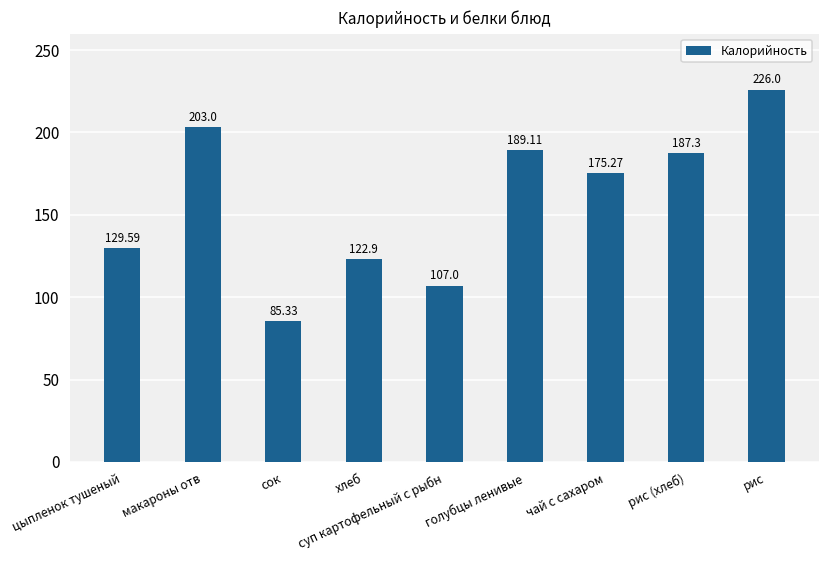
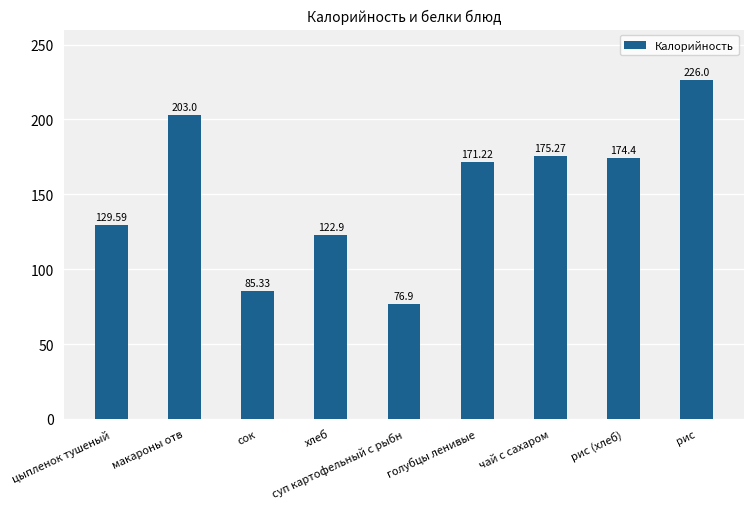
  {
    "цыпленок тушеный": 129.59,
    "макароны отв": 203.0,
    "сок": 85.33,
    "хлеб": 122.9,
-   "суп картофельный с рыбн": 107.0,
-   "голубцы ленивые": 189.11,
+   "суп картофельный с рыбн": 76.9,
+   "голубцы ленивые": 171.22,
    "чай с сахаром": 175.27,
-   "рис (хлеб)": 187.3,
+   "рис (хлеб)": 174.4,
    "рис": 226.0
  }
